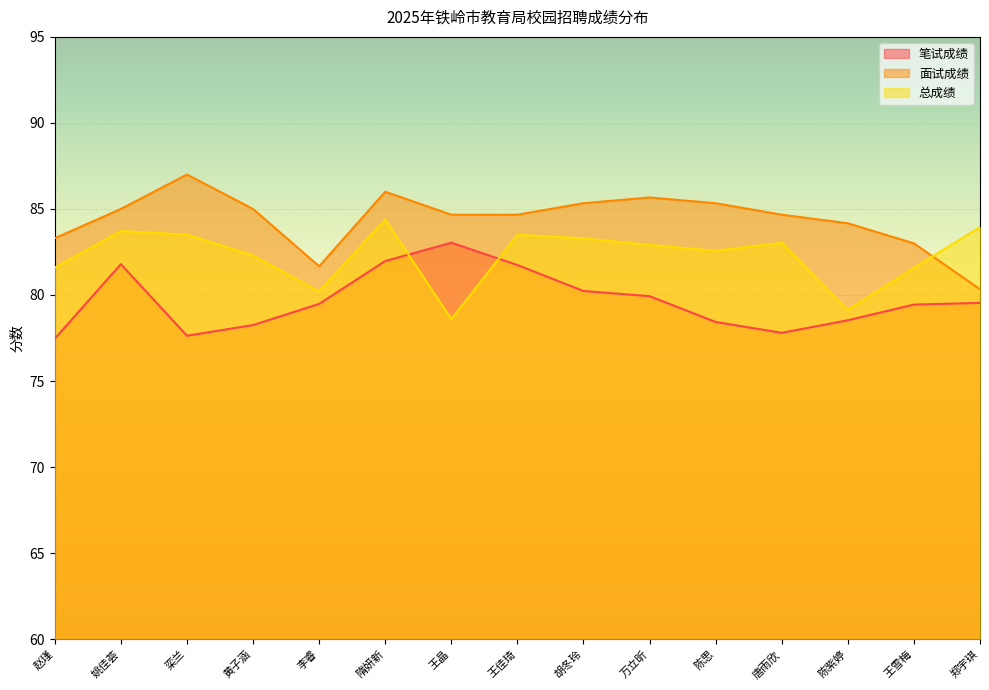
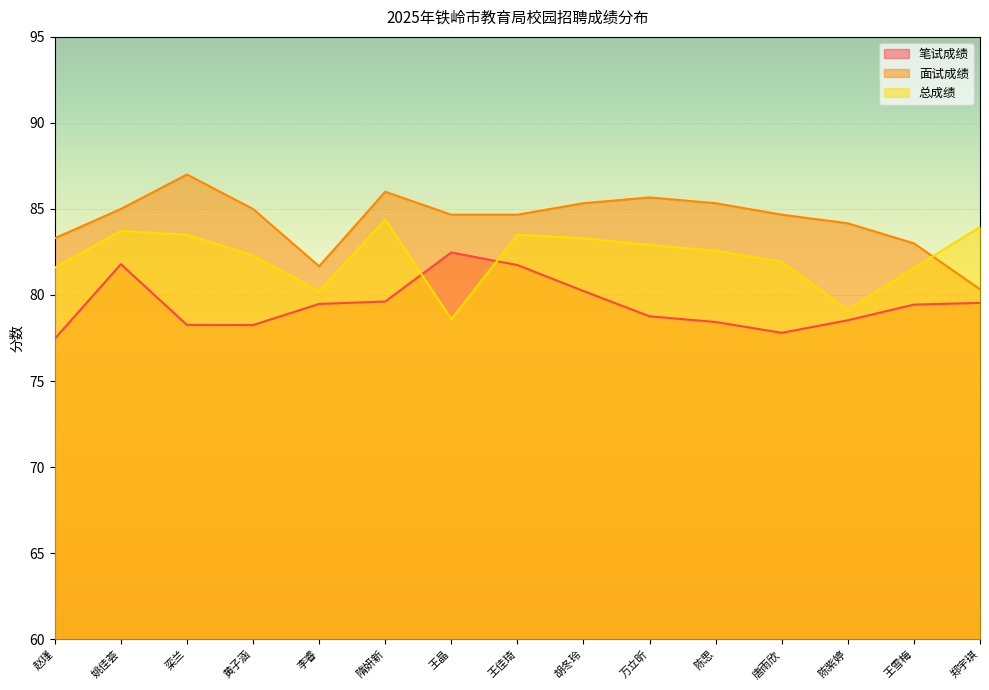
  {
    "笔试成绩": {
      "赵瑾": 77.5,
      "姚佳荟": 81.8,
-     "栾兰": 77.6,
+     "栾兰": 78.3,
      "黄子涵": 78.3,
      "李睿": 79.5,
-     "隋妍新": 82.0,
-     "王晶": 83.0,
+     "隋妍新": 79.6,
+     "王晶": 82.5,
      "王佳琦": 81.7,
      "胡冬玲": 80.2,
-     "万立昕": 79.9,
+     "万立昕": 78.8,
      "陈思": 78.4,
      "唐雨欣": 77.8,
      "陈紫婷": 78.5,
      "王雪梅": 79.4,
      "郑宇琪": 79.5
    },
    "面试成绩": {
      "赵瑾": 83.3,
      "姚佳荟": 85.0,
      "栾兰": 87.0,
      "黄子涵": 85.0,
      "李睿": 81.7,
      "隋妍新": 86.0,
      "王晶": 84.7,
      "王佳琦": 84.7,
      "胡冬玲": 85.3,
      "万立昕": 85.7,
      "陈思": 85.3,
      "唐雨欣": 84.7,
      "陈紫婷": 84.2,
      "王雪梅": 83.0,
      "郑宇琪": 80.3
    },
    "总成绩": {
      "赵瑾": 81.6,
      "姚佳荟": 83.7,
      "栾兰": 83.5,
      "黄子涵": 82.3,
      "李睿": 80.2,
      "隋妍新": 84.4,
      "王晶": 78.6,
      "王佳琦": 83.5,
      "胡冬玲": 83.3,
      "万立昕": 82.9,
      "陈思": 82.6,
-     "唐雨欣": 83.0,
+     "唐雨欣": 81.9,
      "陈紫婷": 79.1,
      "王雪梅": 81.6,
      "郑宇琪": 83.9
    }
  }
